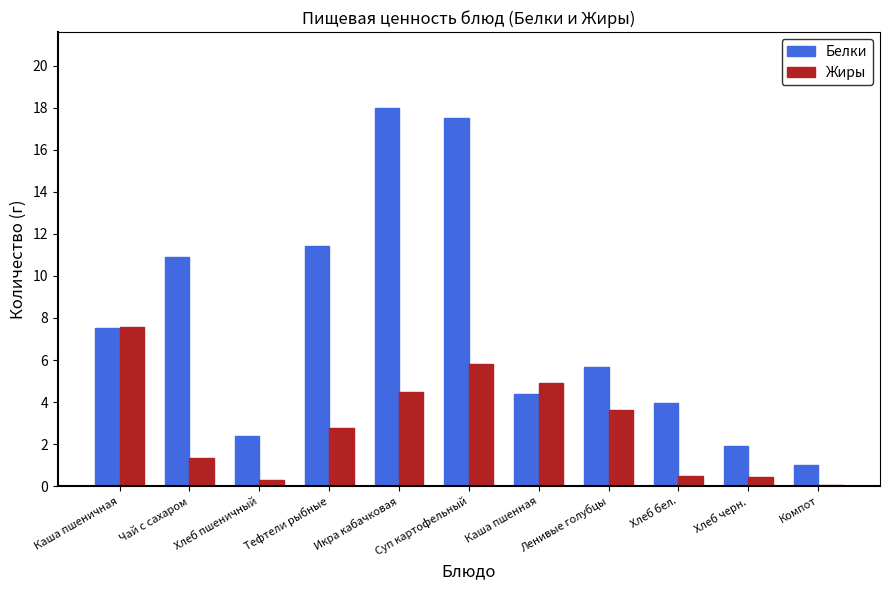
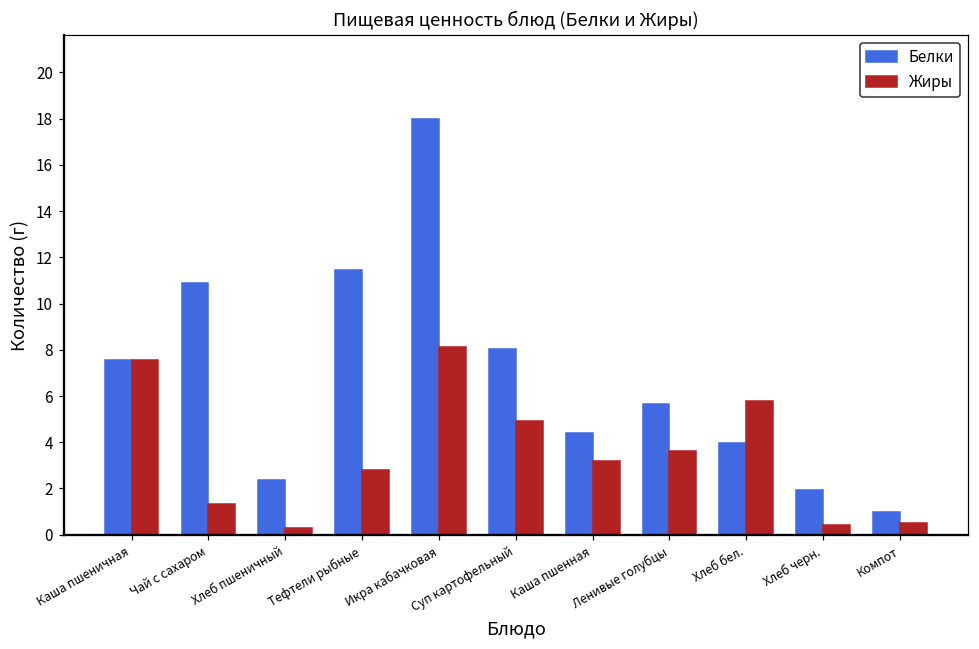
  {
    "Белки": {
      "Каша пшеничная": 7.5,
      "Чай с сахаром": 10.9,
      "Хлеб пшеничный": 2.4,
      "Тефтели рыбные": 11.4,
      "Икра кабачковая": 18.0,
-     "Суп картофельный": 17.5,
+     "Суп картофельный": 8.1,
      "Каша пшенная": 4.4,
      "Ленивые голубцы": 5.7,
      "Хлеб бел.": 4.0,
      "Хлеб черн.": 1.9,
      "Компот": 1.0
    },
    "Жиры": {
      "Каша пшеничная": 7.6,
      "Чай с сахаром": 1.4,
      "Хлеб пшеничный": 0.3,
      "Тефтели рыбные": 2.8,
-     "Икра кабачковая": 4.5,
-     "Суп картофельный": 5.8,
-     "Каша пшенная": 4.9,
+     "Икра кабачковая": 8.1,
+     "Суп картофельный": 4.9,
+     "Каша пшенная": 3.2,
      "Ленивые голубцы": 3.6,
-     "Хлеб бел.": 0.5,
+     "Хлеб бел.": 5.8,
      "Хлеб черн.": 0.4,
-     "Компот": 0.1
+     "Компот": 0.5
    }
  }
